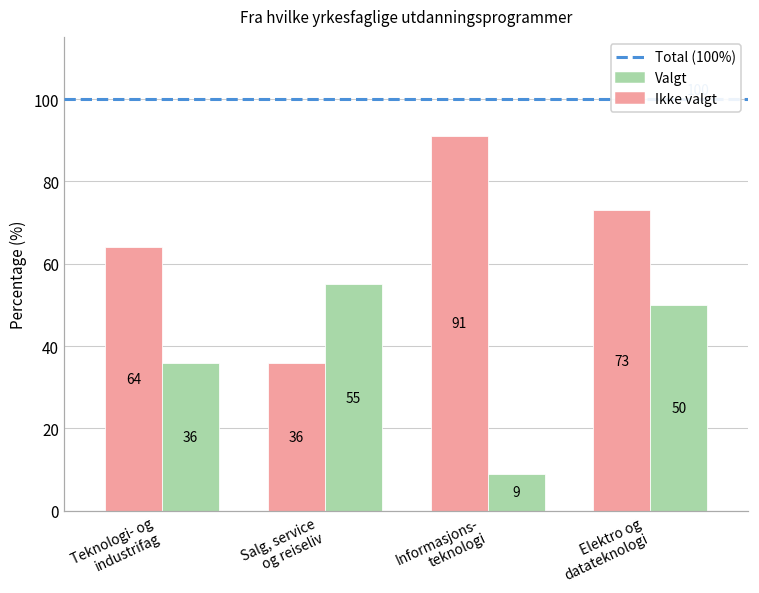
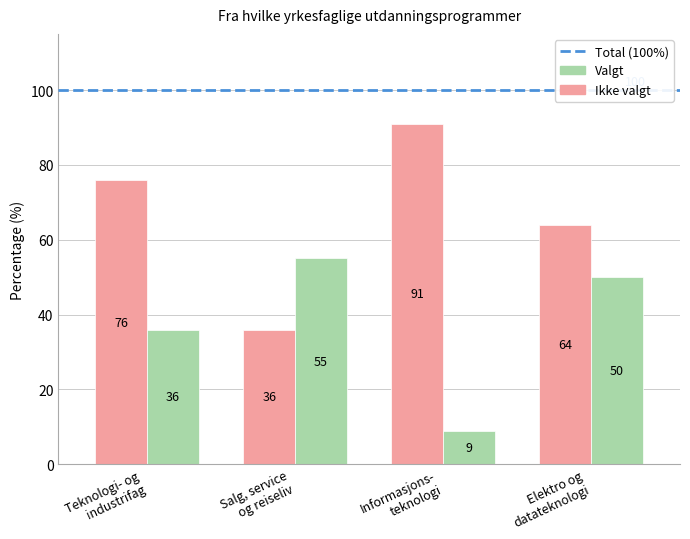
  {
    "Ikke valgt": {
-     "Teknologi- og industrifag": 64,
+     "Teknologi- og industrifag": 76,
      "Salg, service og reiseliv": 36,
      "Informasjons- teknologi": 91,
-     "Elektro og datateknologi": 73
+     "Elektro og datateknologi": 64
    },
    "Valgt": {
      "Teknologi- og industrifag": 36,
      "Salg, service og reiseliv": 55,
      "Informasjons- teknologi": 9,
      "Elektro og datateknologi": 50
    }
  }
